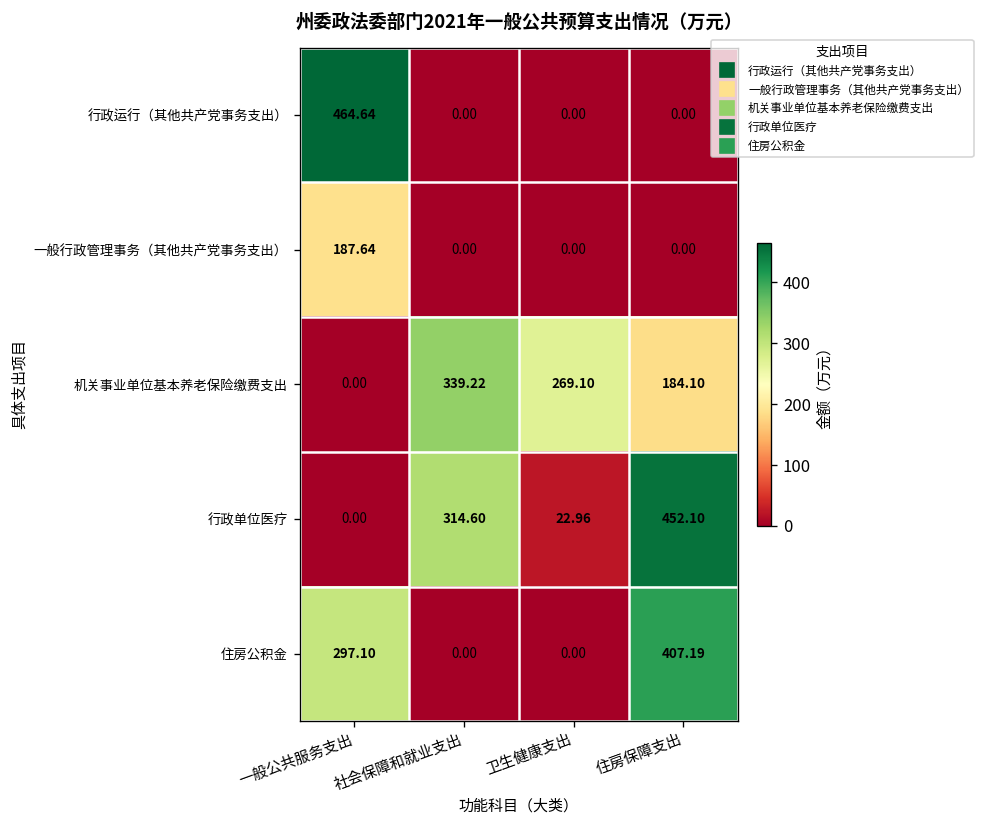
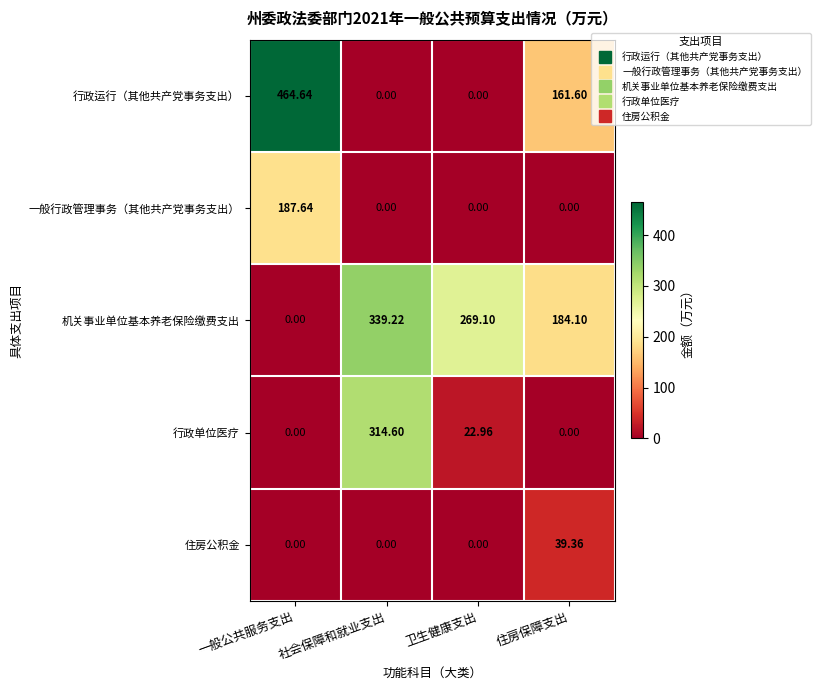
  {
    "行政运行（其他共产党事务支出）": {
      "一般公共服务支出": 464.64,
      "社会保障和就业支出": 0.00,
      "卫生健康支出": 0.00,
-     "住房保障支出": 0.00
+     "住房保障支出": 161.60
    },
    "一般行政管理事务（其他共产党事务支出）": {
      "一般公共服务支出": 187.64,
      "社会保障和就业支出": 0.00,
      "卫生健康支出": 0.00,
      "住房保障支出": 0.00
    },
    "机关事业单位基本养老保险缴费支出": {
      "一般公共服务支出": 0.00,
      "社会保障和就业支出": 339.22,
      "卫生健康支出": 269.10,
      "住房保障支出": 184.10
    },
    "行政单位医疗": {
      "一般公共服务支出": 0.00,
      "社会保障和就业支出": 314.60,
      "卫生健康支出": 22.96,
-     "住房保障支出": 452.10
+     "住房保障支出": 0.00
    },
    "住房公积金": {
-     "一般公共服务支出": 297.10,
+     "一般公共服务支出": 0.00,
      "社会保障和就业支出": 0.00,
      "卫生健康支出": 0.00,
-     "住房保障支出": 407.19
+     "住房保障支出": 39.36
    }
  }
